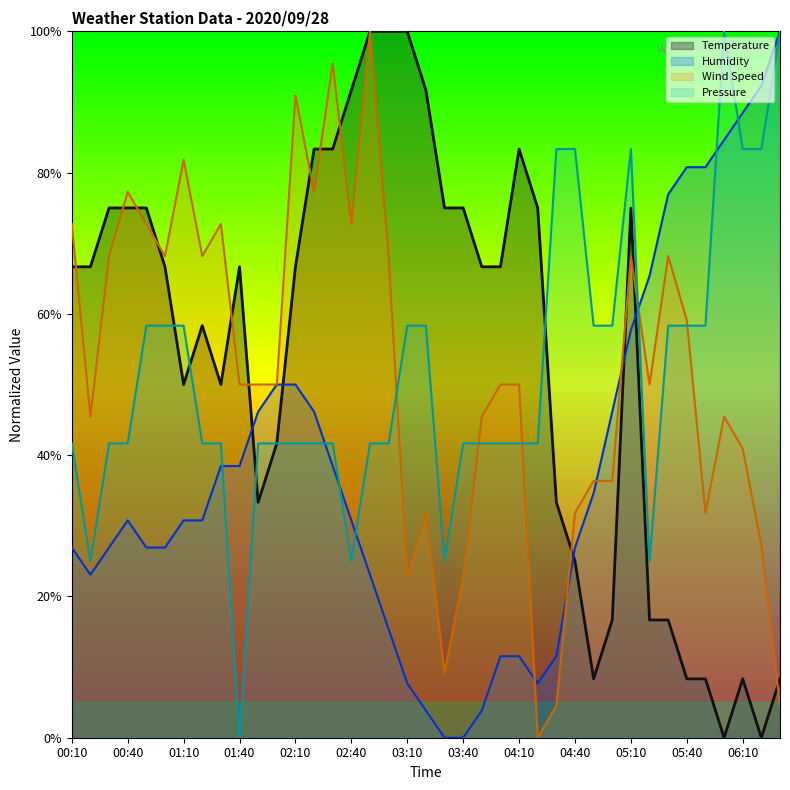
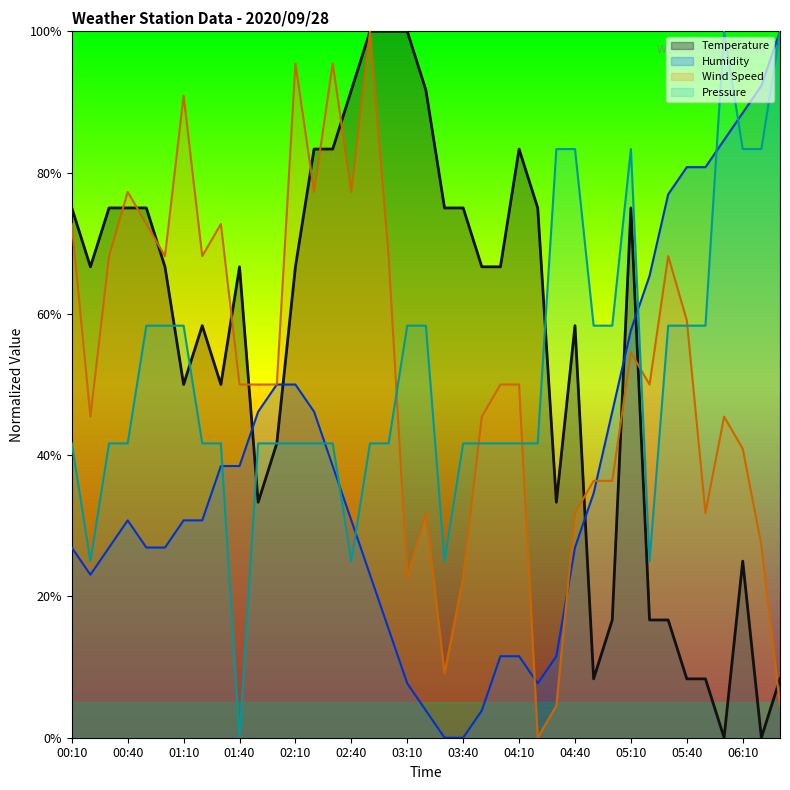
  {
    "Temperature": {
-     "00:10": "67%",
+     "00:10": "75%",
      "00:40": "75%",
      "01:10": "50%",
      "01:40": "67%",
      "02:10": "67%",
      "02:40": "92%",
      "03:10": "100%",
      "03:40": "75%",
      "04:10": "83%",
-     "04:40": "25%",
+     "04:40": "58%",
      "05:10": "75%",
      "05:40": "8%",
-     "06:10": "8%"
+     "06:10": "25%"
    },
    "Wind Speed": {
      "00:10": "73%",
      "00:40": "77%",
-     "01:10": "82%",
+     "01:10": "91%",
      "01:40": "50%",
-     "02:10": "91%",
-     "02:40": "73%",
+     "02:10": "95%",
+     "02:40": "77%",
      "03:10": "23%",
      "03:40": "23%",
      "04:10": "50%",
      "04:40": "32%",
-     "05:10": "68%",
+     "05:10": "55%",
      "05:40": "59%",
      "06:10": "41%"
    }
  }
